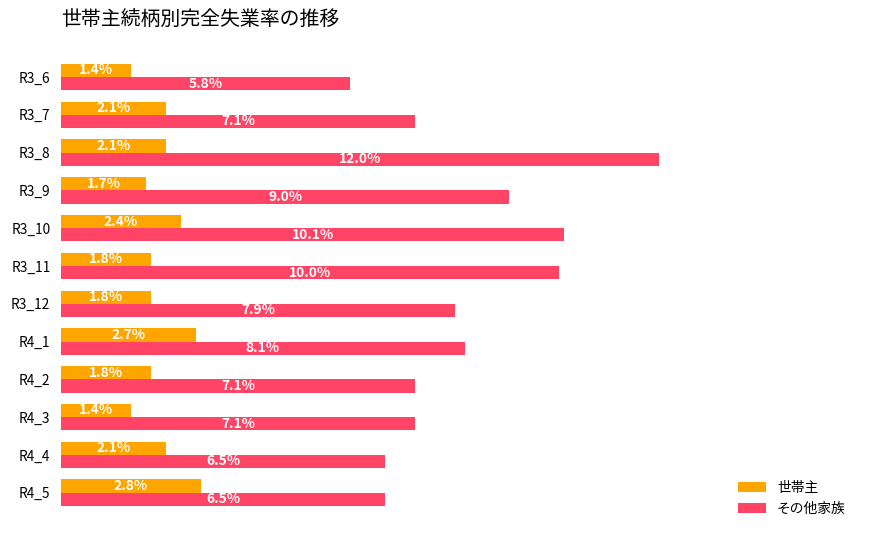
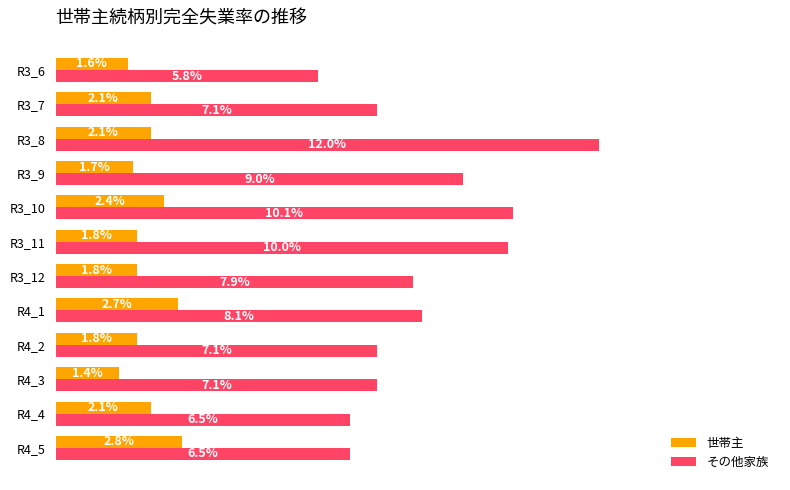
  {
    "世帯主": {
-     "R3_6": "1.4%",
+     "R3_6": "1.6%",
      "R3_7": "2.1%",
      "R3_8": "2.1%",
      "R3_9": "1.7%",
      "R3_10": "2.4%",
      "R3_11": "1.8%",
      "R3_12": "1.8%",
      "R4_1": "2.7%",
      "R4_2": "1.8%",
      "R4_3": "1.4%",
      "R4_4": "2.1%",
      "R4_5": "2.8%"
    },
    "その他家族": {
      "R3_6": "5.8%",
      "R3_7": "7.1%",
      "R3_8": "12.0%",
      "R3_9": "9.0%",
      "R3_10": "10.1%",
      "R3_11": "10.0%",
      "R3_12": "7.9%",
      "R4_1": "8.1%",
      "R4_2": "7.1%",
      "R4_3": "7.1%",
      "R4_4": "6.5%",
      "R4_5": "6.5%"
    }
  }
